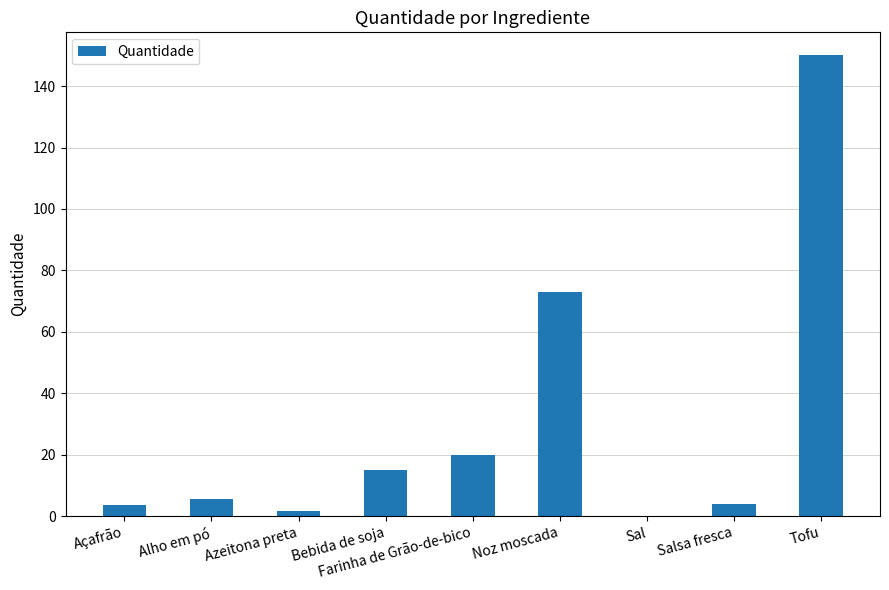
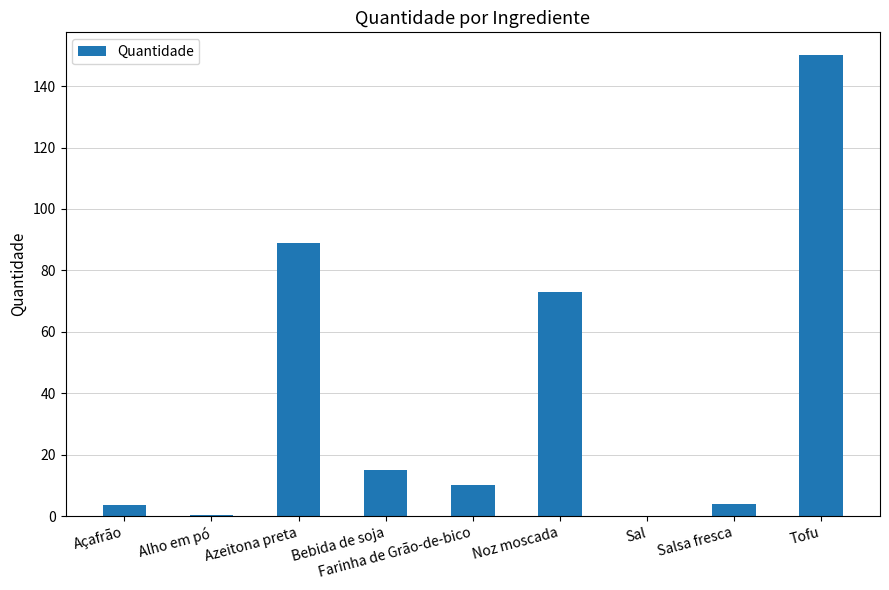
  {
    "Açafrão": 4,
-   "Alho em pó": 6,
-   "Azeitona preta": 2,
+   "Alho em pó": 1,
+   "Azeitona preta": 89,
    "Bebida de soja": 15,
-   "Farinha de Grão-de-bico": 20,
+   "Farinha de Grão-de-bico": 10,
    "Noz moscada": 73,
    "Salsa fresca": 4,
    "Tofu": 150
  }
